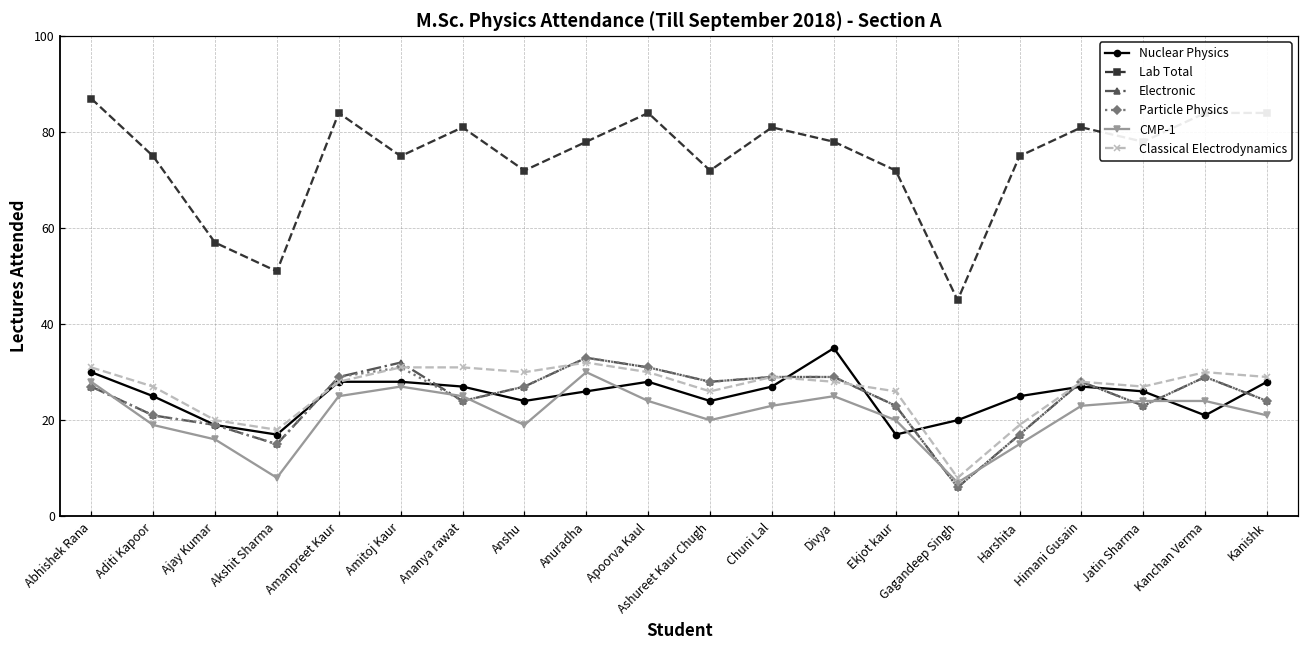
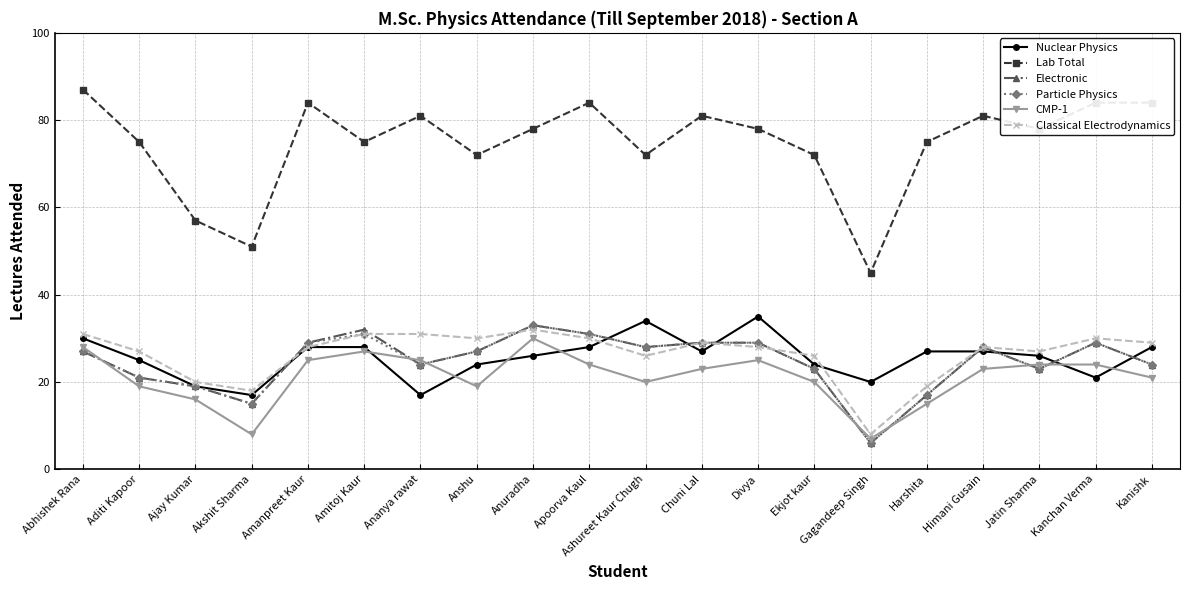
  {
    "Nuclear Physics": {
      "Abhishek Rana": 30,
      "Aditi Kapoor": 25,
      "Akshit Sharma": 17,
      "Amitoj Kaur": 28,
-     "Ananya rawat": 27,
+     "Ananya rawat": 17,
      "Anshu": 24,
      "Anuradha": 26,
      "Apoorva Kaul": 28,
-     "Ashureet Kaur Chugh": 24,
+     "Ashureet Kaur Chugh": 34,
      "Chuni Lal": 27,
      "Divya": 35,
-     "Ekjot kaur": 17,
+     "Ekjot kaur": 24,
      "Gagandeep Singh": 20,
-     "Harshita": 25,
+     "Harshita": 27,
      "Himani Gusain": 27,
      "Jatin Sharma": 26,
      "Kanchan Verma": 21,
      "Kanishk": 28
    }
  }
